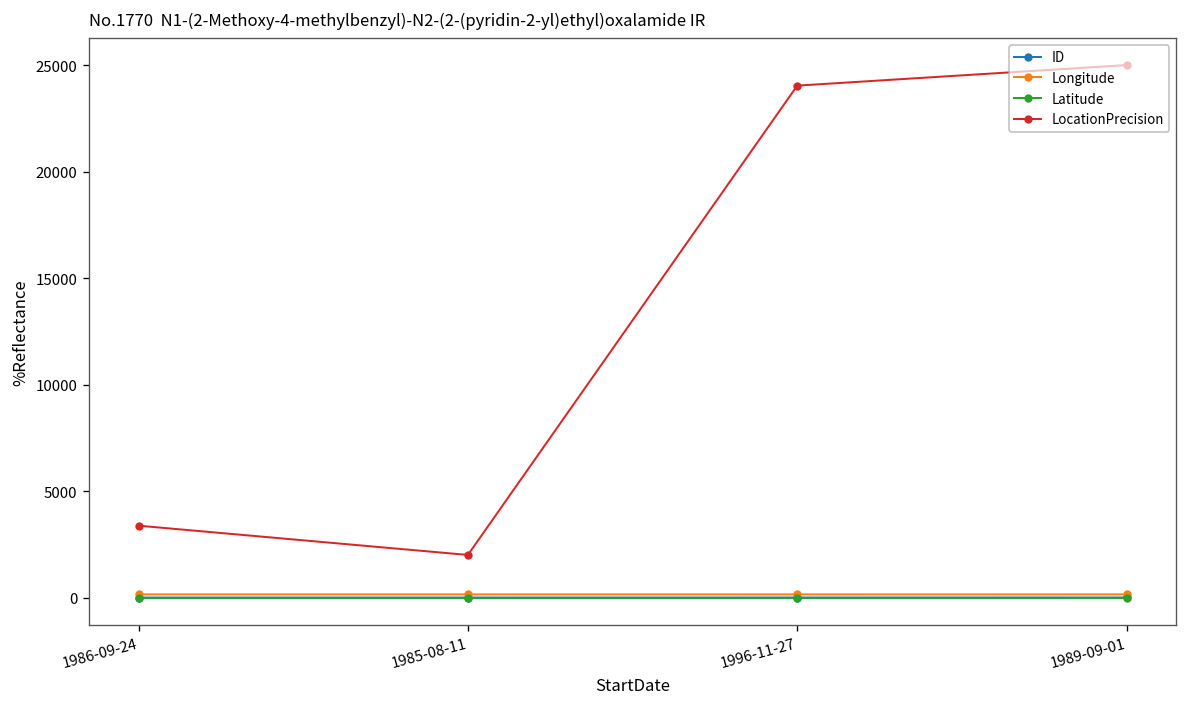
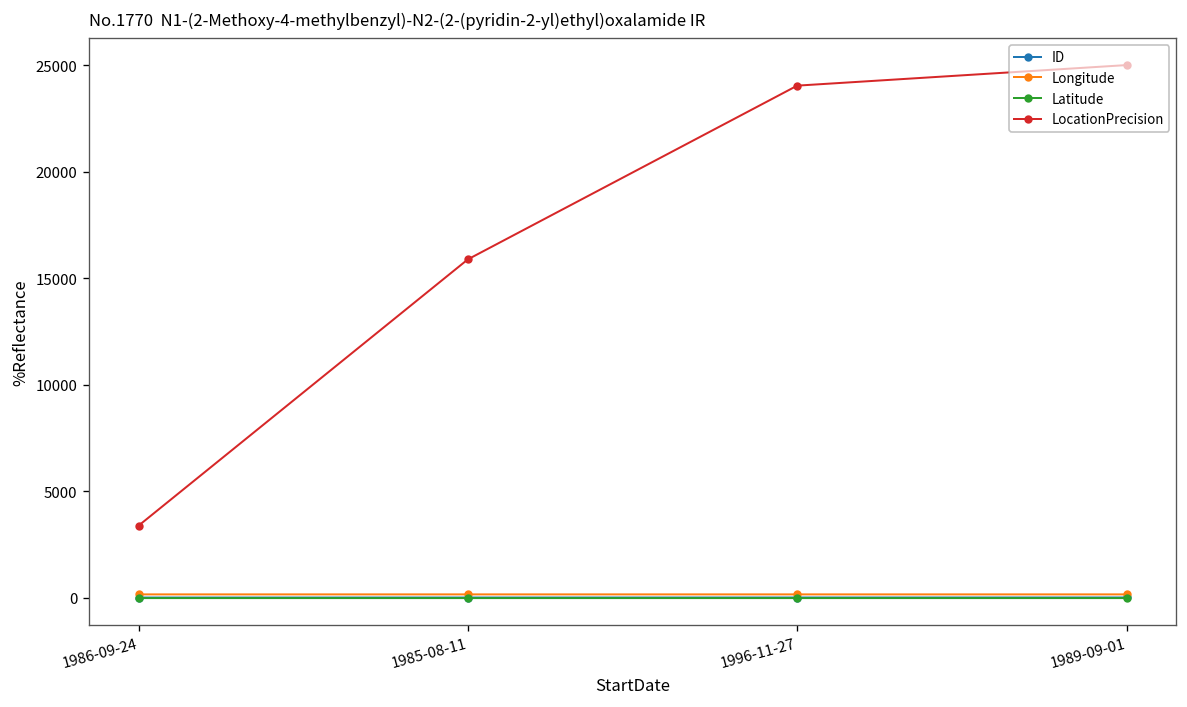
  {
    "Latitude": {
      "1986-09-24": 0,
      "1985-08-11": 0,
      "1996-11-27": 0,
      "1989-09-01": 0
    },
    "Longitude": {
      "1986-09-24": 100,
      "1985-08-11": 100,
      "1996-11-27": 100
    },
    "LocationPrecision": {
      "1986-09-24": 3400,
-     "1985-08-11": 2000,
+     "1985-08-11": 15900,
      "1996-11-27": 24000
    }
  }
